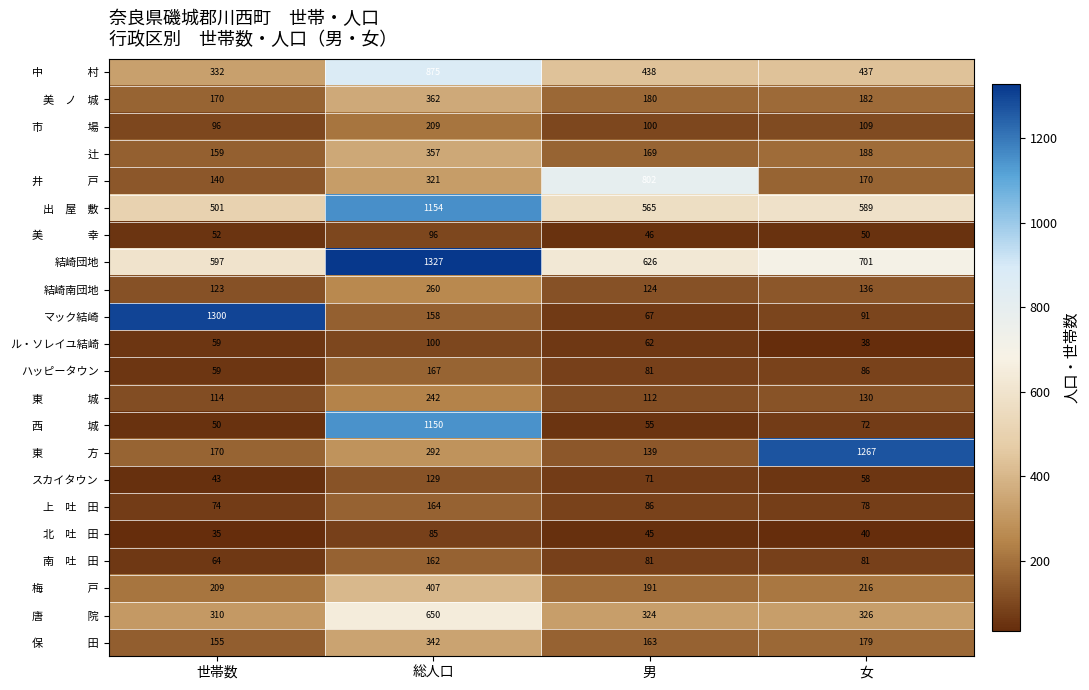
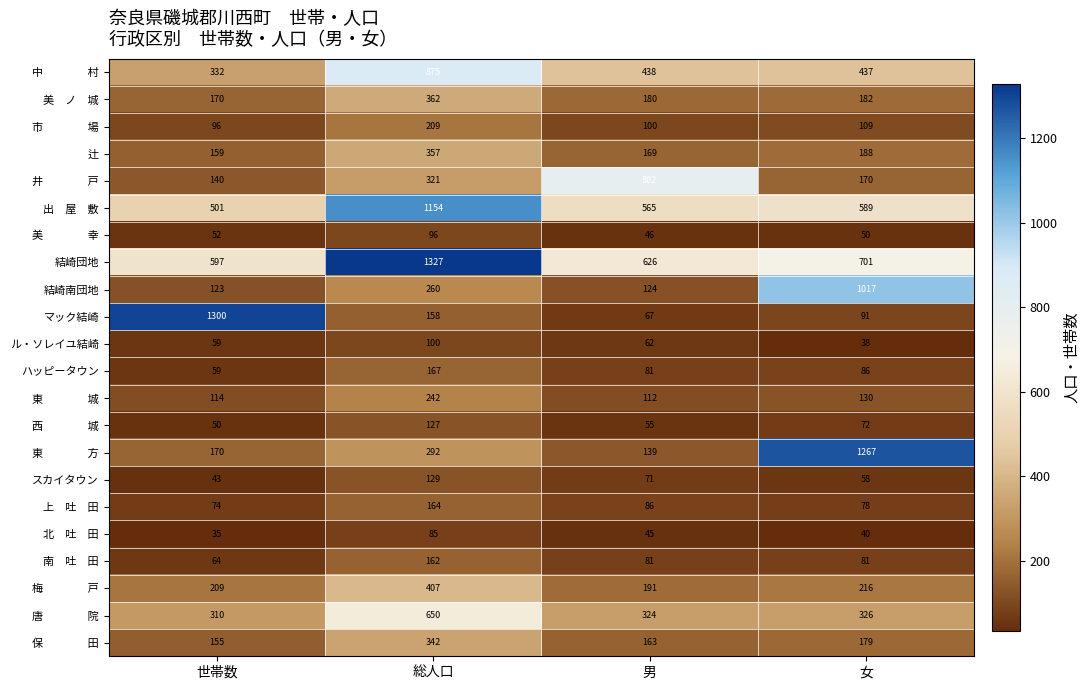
  {
    "中 村": {
      "世帯数": 332,
      "男": 438,
      "女": 437
    },
    "美 ノ 城": {
      "世帯数": 170,
      "総人口": 362,
      "男": 180,
      "女": 182
    },
    "市 場": {
      "世帯数": 96,
      "総人口": 209,
      "男": 100,
      "女": 109
    },
    "辻": {
      "世帯数": 159,
      "総人口": 357,
      "男": 169,
      "女": 188
    },
    "井 戸": {
      "世帯数": 140,
      "総人口": 321,
      "女": 170
    },
    "出 屋 敷": {
      "世帯数": 501,
      "総人口": 1154,
      "男": 565,
      "女": 589
    },
    "美 幸": {
      "世帯数": 52,
      "総人口": 96,
      "男": 46,
      "女": 50
    },
    "結崎団地": {
      "世帯数": 597,
      "総人口": 1327,
      "男": 626,
      "女": 701
    },
    "結崎南団地": {
      "世帯数": 123,
      "総人口": 260,
      "男": 124,
-     "女": 136
+     "女": 1017
    },
    "マック結崎": {
      "世帯数": 1300,
      "総人口": 158,
      "男": 67,
      "女": 91
    },
    "ル・ソレイユ結崎": {
      "世帯数": 59,
      "総人口": 100,
      "男": 62,
      "女": 38
    },
    "ハッピータウン": {
      "世帯数": 59,
      "総人口": 167,
      "男": 81,
      "女": 86
    },
    "東 城": {
      "世帯数": 114,
      "総人口": 242,
      "男": 112,
      "女": 130
    },
    "西 城": {
      "世帯数": 50,
-     "総人口": 1150,
+     "総人口": 127,
      "男": 55,
      "女": 72
    },
    "東 方": {
      "世帯数": 170,
      "総人口": 292,
      "男": 139,
      "女": 1267
    },
    "スカイタウン": {
      "世帯数": 43,
      "総人口": 129,
      "男": 71,
      "女": 58
    },
    "上 吐 田": {
      "世帯数": 74,
      "総人口": 164,
      "男": 86,
      "女": 78
    },
    "北 吐 田": {
      "世帯数": 35,
      "総人口": 85,
      "男": 45,
      "女": 40
    },
    "南 吐 田": {
      "世帯数": 64,
      "総人口": 162,
      "男": 81,
      "女": 81
    },
    "梅 戸": {
      "世帯数": 209,
      "総人口": 407,
      "男": 191,
      "女": 216
    },
    "唐 院": {
      "世帯数": 310,
      "総人口": 650,
      "男": 324,
      "女": 326
    },
    "保 田": {
      "世帯数": 155,
      "総人口": 342,
      "男": 163,
      "女": 179
    }
  }
